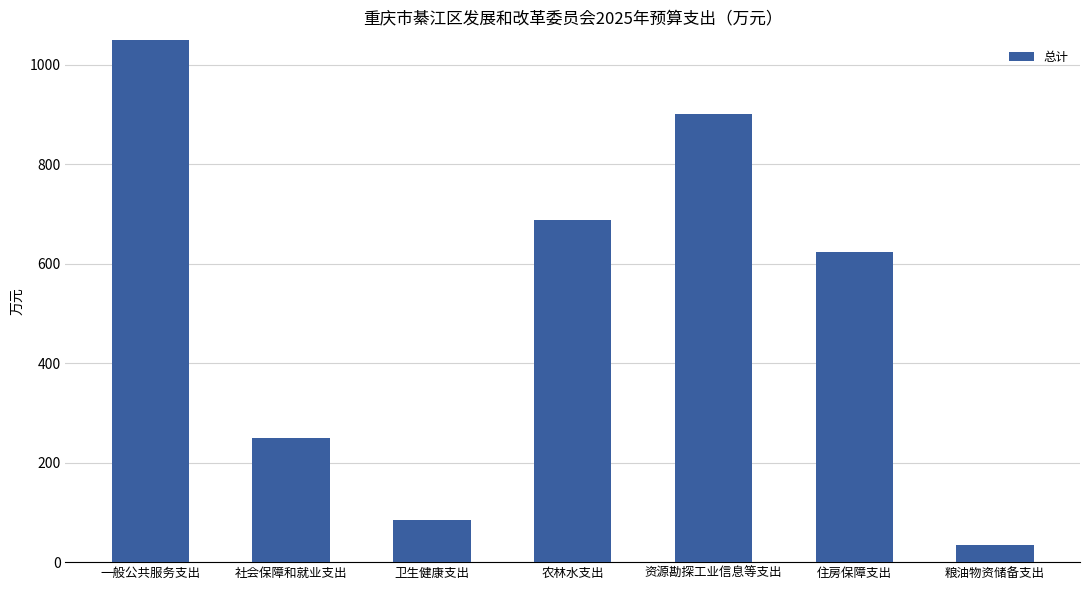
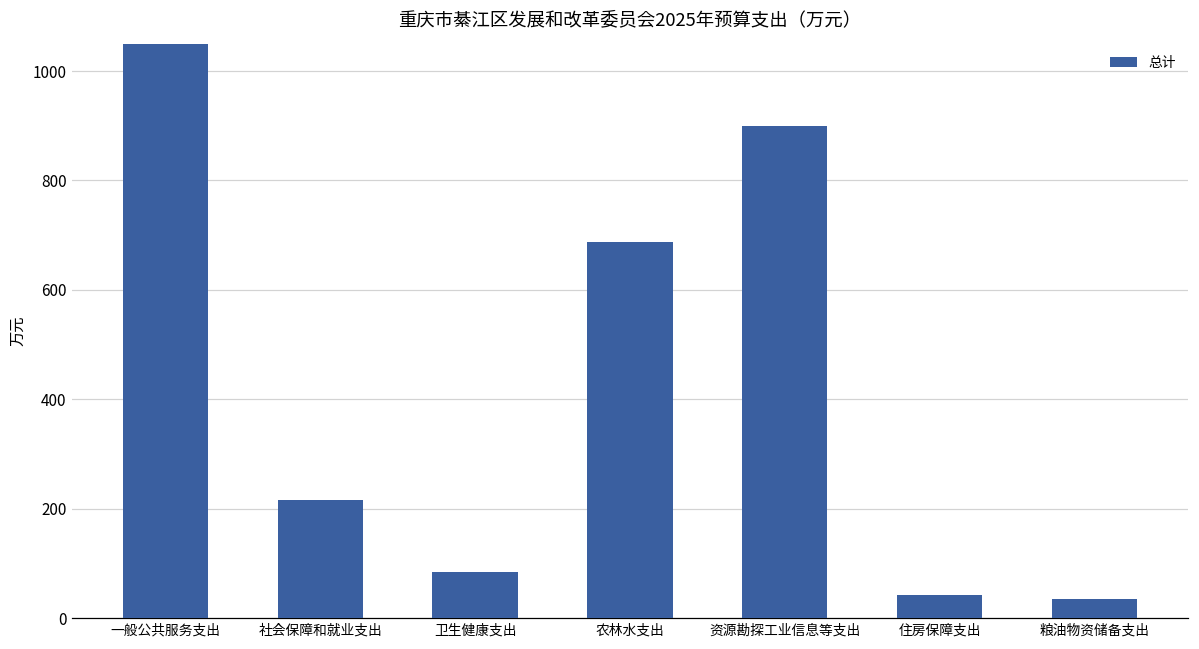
  {
-   "社会保障和就业支出": 250,
+   "社会保障和就业支出": 220,
    "卫生健康支出": 80,
    "农林水支出": 690,
    "资源勘探工业信息等支出": 900,
-   "住房保障支出": 620,
+   "住房保障支出": 40,
    "粮油物资储备支出": 40
  }
